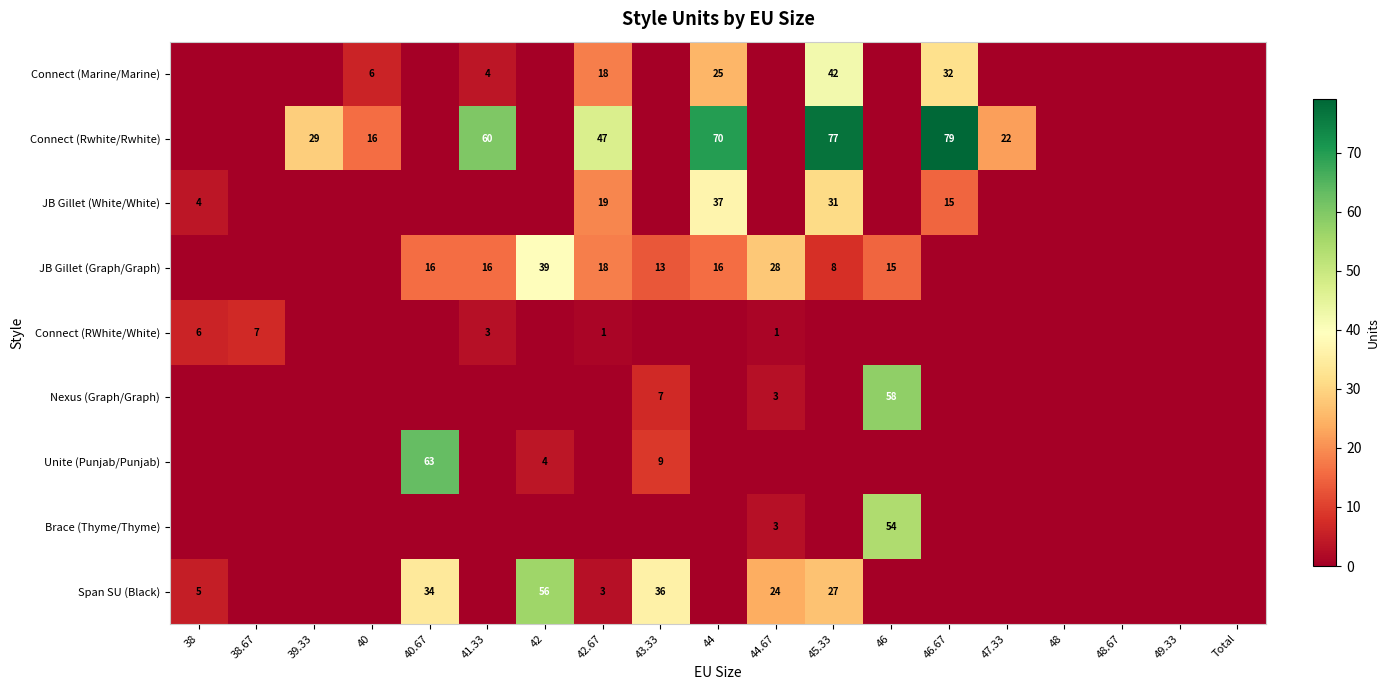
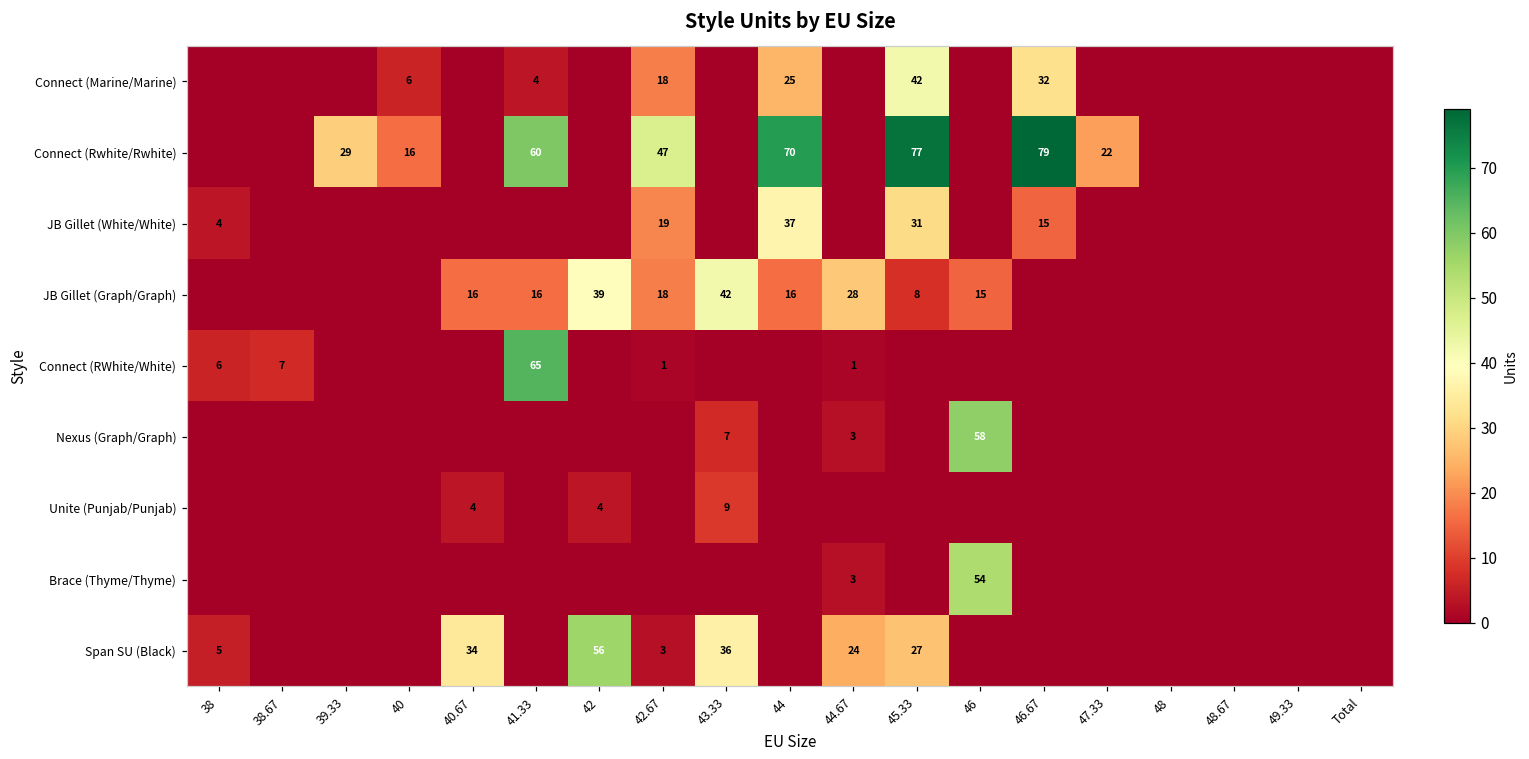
  {
    "Connect (Marine/Marine)": {
      "40": 6,
      "41.33": 4,
      "42.67": 18,
      "44": 25,
      "45.33": 42,
      "46.67": 32
    },
    "Connect (Rwhite/Rwhite)": {
      "39.33": 29,
      "40": 16,
      "41.33": 60,
      "42.67": 47,
      "44": 70,
      "45.33": 77,
      "46.67": 79,
      "47.33": 22
    },
    "JB Gillet (White/White)": {
      "38": 4,
      "42.67": 19,
      "44": 37,
      "45.33": 31,
      "46.67": 15
    },
    "JB Gillet (Graph/Graph)": {
      "40.67": 16,
      "41.33": 16,
      "42": 39,
      "42.67": 18,
-     "43.33": 13,
+     "43.33": 42,
      "44": 16,
      "44.67": 28,
      "45.33": 8,
      "46": 15
    },
    "Connect (RWhite/White)": {
      "38": 6,
      "38.67": 7,
-     "41.33": 3,
+     "41.33": 65,
      "42.67": 1,
      "44.67": 1
    },
    "Nexus (Graph/Graph)": {
      "43.33": 7,
      "44.67": 3,
      "46": 58
    },
    "Unite (Punjab/Punjab)": {
-     "40.67": 63,
+     "40.67": 4,
      "42": 4,
      "43.33": 9
    },
    "Brace (Thyme/Thyme)": {
      "44.67": 3,
      "46": 54
    },
    "Span SU (Black)": {
      "38": 5,
      "40.67": 34,
      "42": 56,
      "42.67": 3,
      "43.33": 36,
      "44.67": 24,
      "45.33": 27
    }
  }
